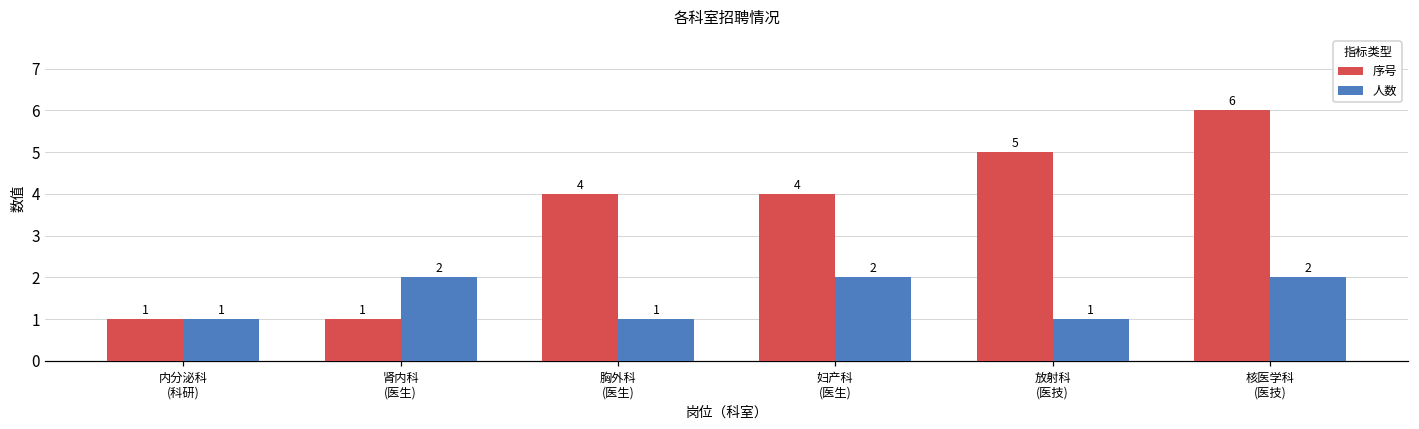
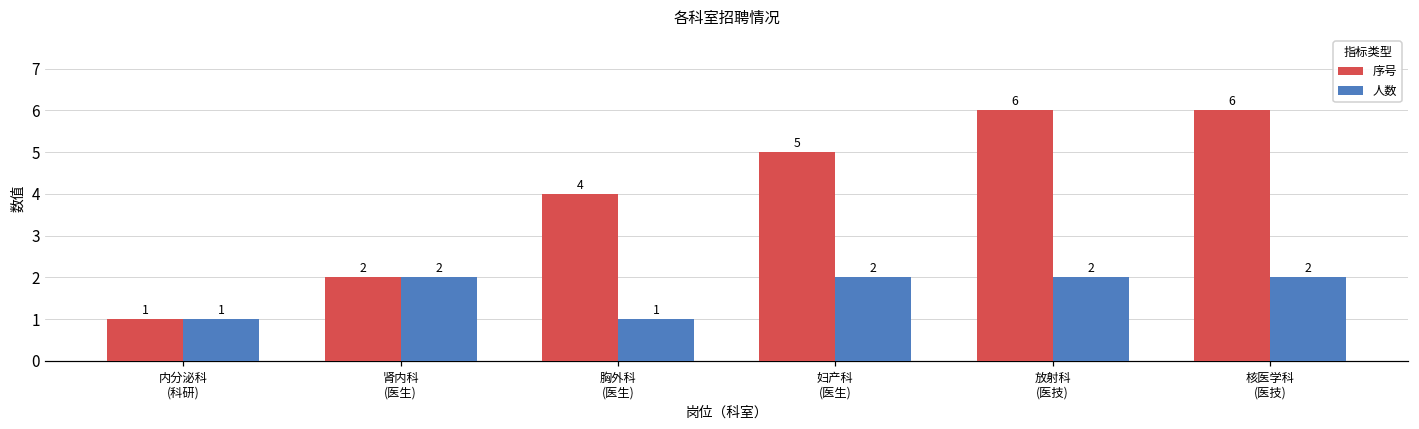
  {
    "序号": {
      "内分泌科 (科研)": 1,
-     "肾内科 (医生)": 1,
+     "肾内科 (医生)": 2,
      "胸外科 (医生)": 4,
-     "妇产科 (医生)": 4,
-     "放射科 (医技)": 5,
+     "妇产科 (医生)": 5,
+     "放射科 (医技)": 6,
      "核医学科 (医技)": 6
    },
    "人数": {
      "内分泌科 (科研)": 1,
      "肾内科 (医生)": 2,
      "胸外科 (医生)": 1,
      "妇产科 (医生)": 2,
-     "放射科 (医技)": 1,
+     "放射科 (医技)": 2,
      "核医学科 (医技)": 2
    }
  }
